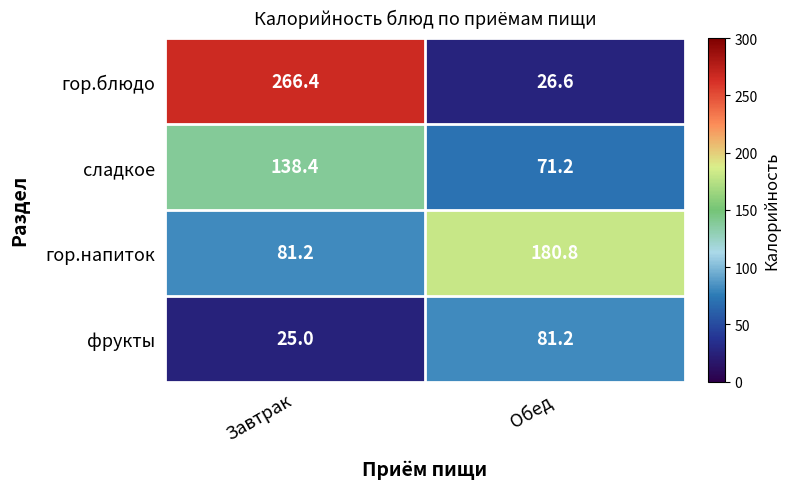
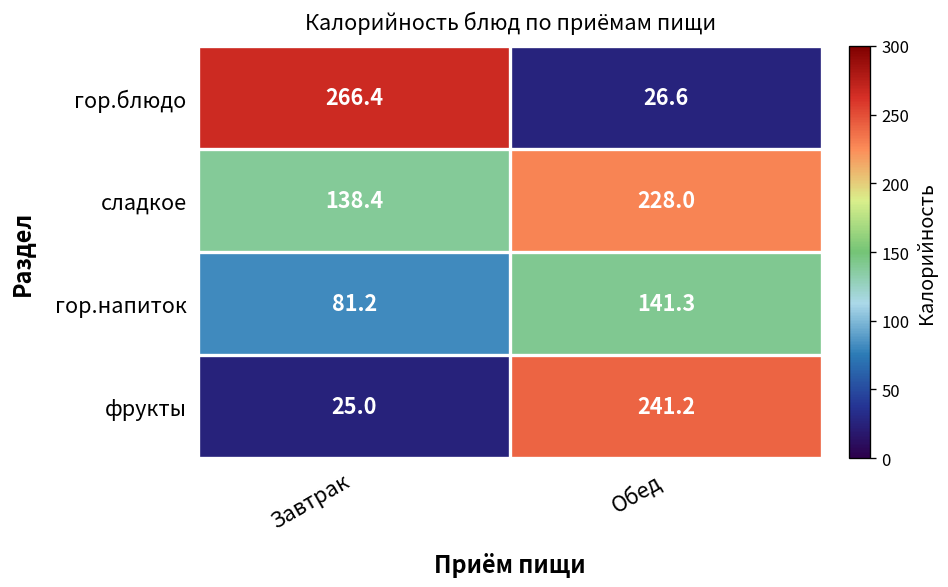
  {
    "гор.блюдо": {
      "Завтрак": 266.4,
      "Обед": 26.6
    },
    "сладкое": {
      "Завтрак": 138.4,
-     "Обед": 71.2
+     "Обед": 228.0
    },
    "гор.напиток": {
      "Завтрак": 81.2,
-     "Обед": 180.8
+     "Обед": 141.3
    },
    "фрукты": {
      "Завтрак": 25.0,
-     "Обед": 81.2
+     "Обед": 241.2
    }
  }
